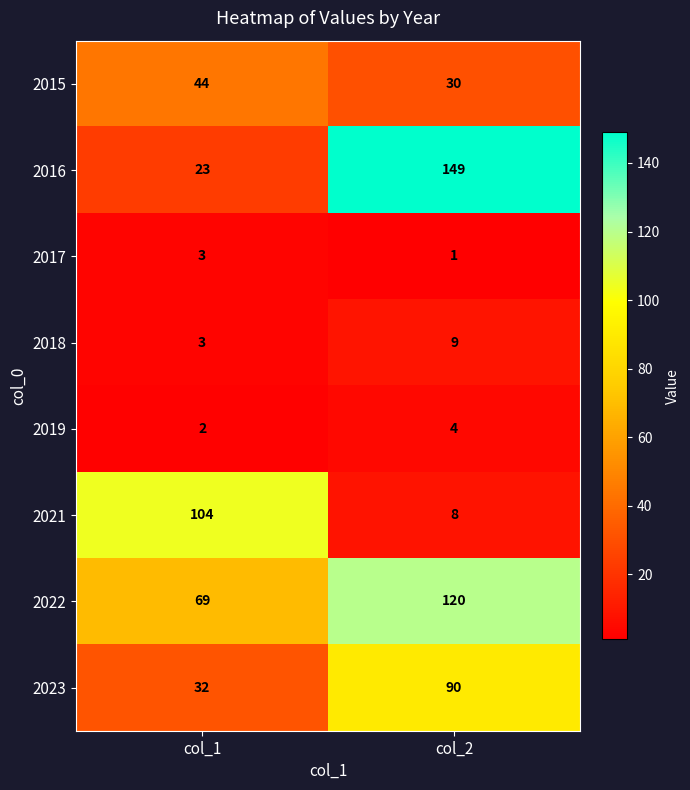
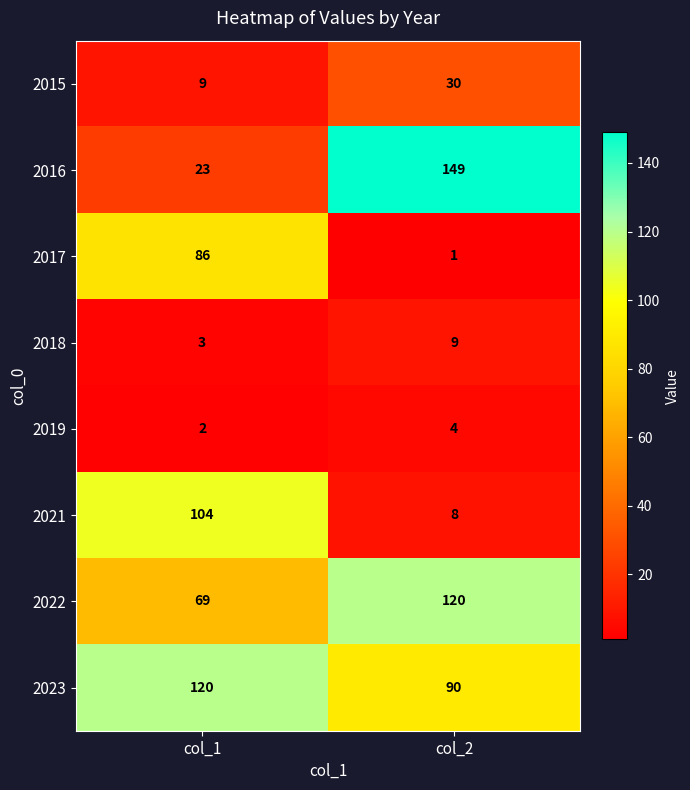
  {
    "2015": {
-     "col_1": 44,
+     "col_1": 9,
      "col_2": 30
    },
    "2016": {
      "col_1": 23,
      "col_2": 149
    },
    "2017": {
-     "col_1": 3,
+     "col_1": 86,
      "col_2": 1
    },
    "2018": {
      "col_1": 3,
      "col_2": 9
    },
    "2019": {
      "col_1": 2,
      "col_2": 4
    },
    "2021": {
      "col_1": 104,
      "col_2": 8
    },
    "2022": {
      "col_1": 69,
      "col_2": 120
    },
    "2023": {
-     "col_1": 32,
+     "col_1": 120,
      "col_2": 90
    }
  }
